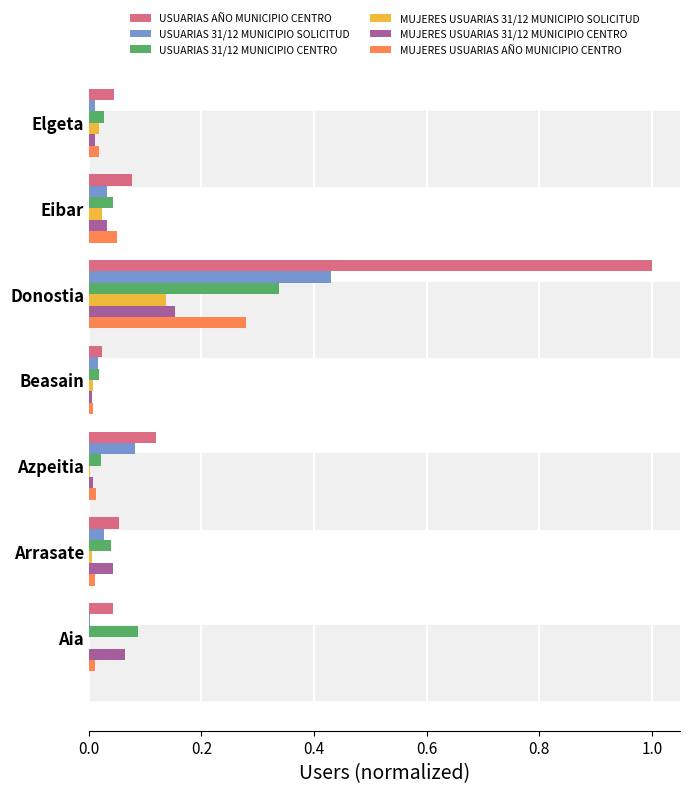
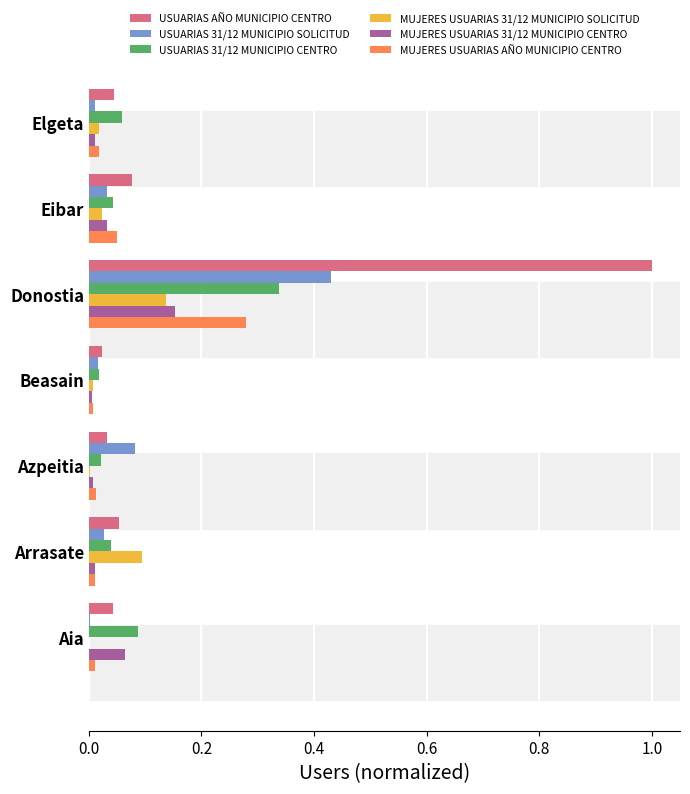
  {
    "USUARIAS AÑO MUNICIPIO CENTRO": {
      "Elgeta": 0.04,
      "Eibar": 0.08,
      "Donostia": 1.00,
      "Beasain": 0.02,
-     "Azpeitia": 0.12,
+     "Azpeitia": 0.03,
      "Arrasate": 0.05,
      "Aia": 0.04
    },
    "USUARIAS 31/12 MUNICIPIO SOLICITUD": {
      "Elgeta": 0.01,
      "Eibar": 0.03,
      "Donostia": 0.43,
      "Beasain": 0.02,
      "Azpeitia": 0.08,
      "Arrasate": 0.03
    },
    "USUARIAS 31/12 MUNICIPIO CENTRO": {
-     "Elgeta": 0.03,
+     "Elgeta": 0.06,
      "Eibar": 0.04,
      "Donostia": 0.34,
      "Beasain": 0.02,
      "Azpeitia": 0.02,
      "Arrasate": 0.04,
      "Aia": 0.09
    },
    "MUJERES USUARIAS 31/12 MUNICIPIO SOLICITUD": {
      "Elgeta": 0.02,
      "Eibar": 0.02,
      "Donostia": 0.14,
      "Beasain": 0.01,
-     "Arrasate": 0.01,
+     "Arrasate": 0.09,
      "Aia": 0.00
    },
    "MUJERES USUARIAS 31/12 MUNICIPIO CENTRO": {
      "Elgeta": 0.01,
      "Eibar": 0.03,
      "Donostia": 0.15,
      "Beasain": 0.01,
      "Azpeitia": 0.01,
-     "Arrasate": 0.04,
+     "Arrasate": 0.01,
      "Aia": 0.06
    },
    "MUJERES USUARIAS AÑO MUNICIPIO CENTRO": {
      "Elgeta": 0.02,
      "Eibar": 0.05,
      "Donostia": 0.28,
      "Beasain": 0.01,
      "Azpeitia": 0.01,
      "Arrasate": 0.01,
      "Aia": 0.01
    }
  }
